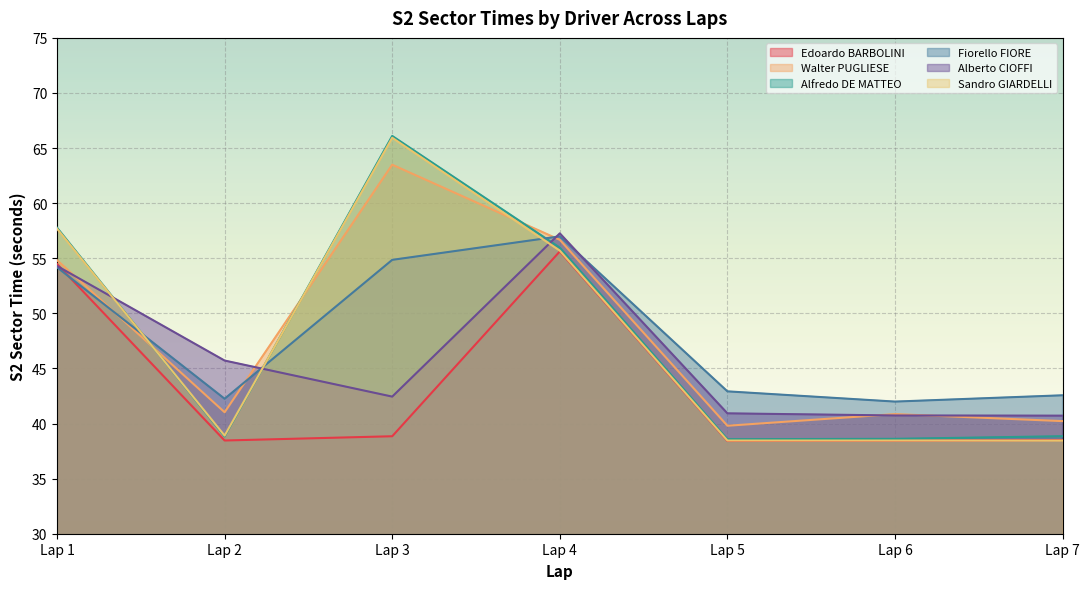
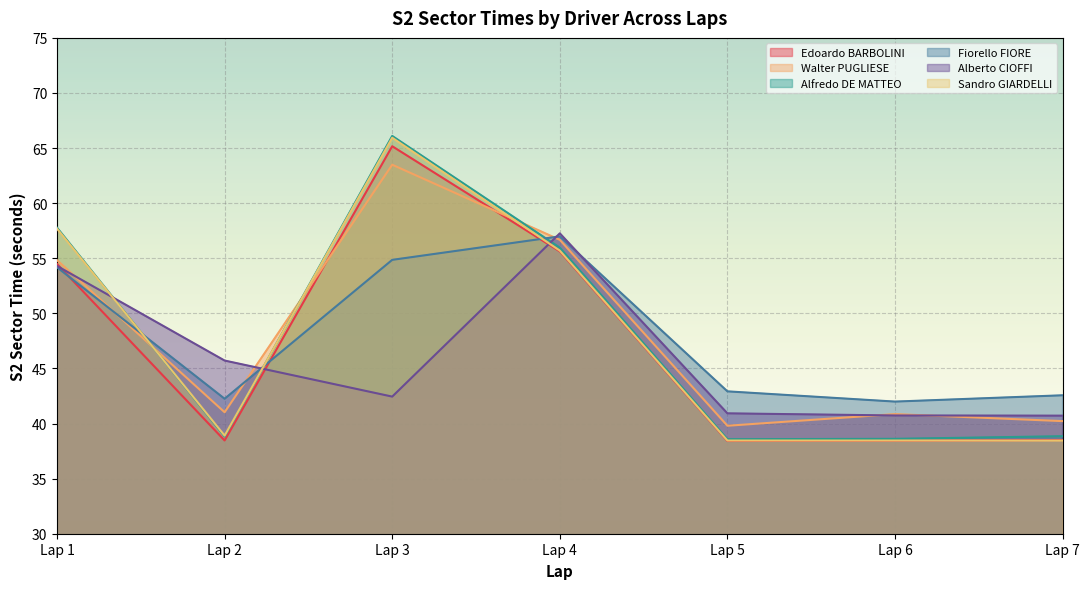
  {
    "Edoardo BARBOLINI": {
      "Lap 2": 38.5,
-     "Lap 3": 38.8
+     "Lap 3": 65.2
    }
  }
